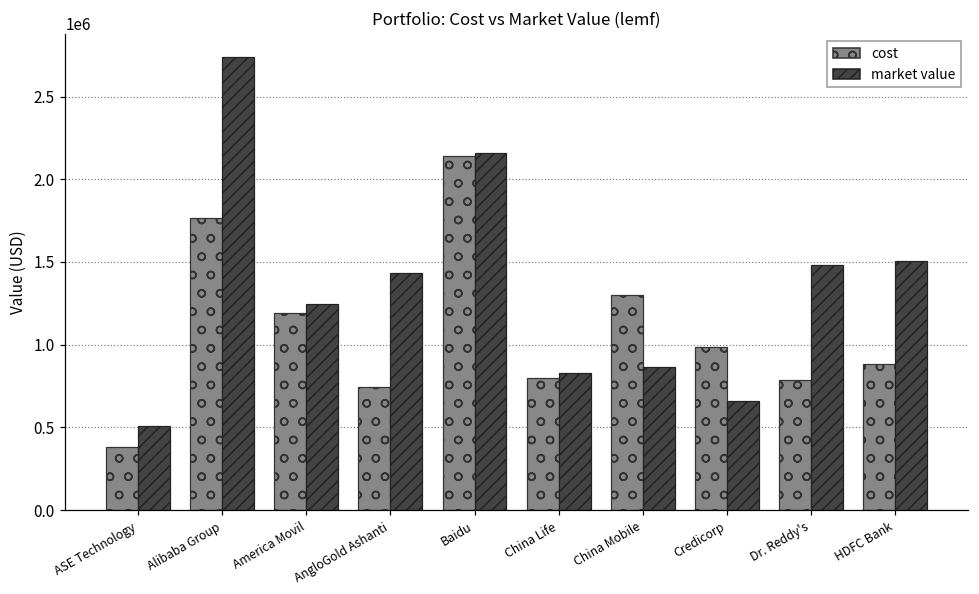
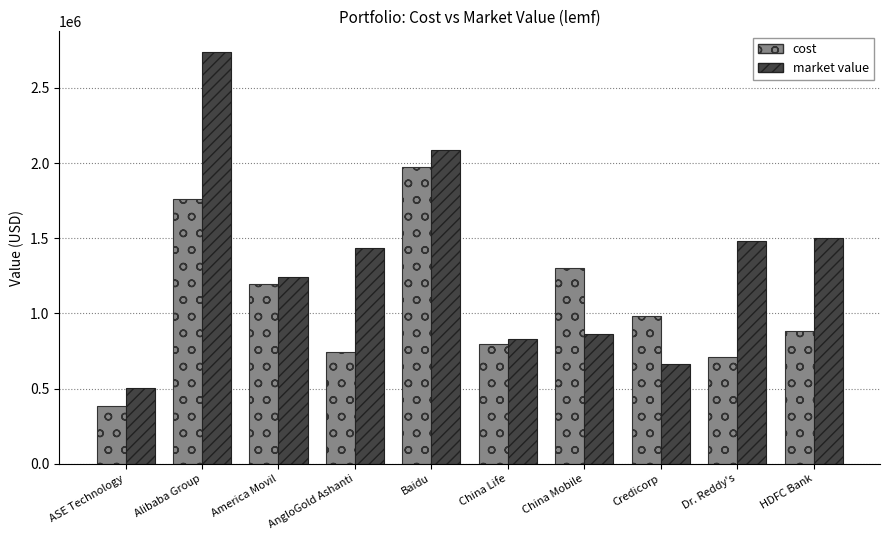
  {
    "cost": {
      "ASE Technology": 380000,
      "Alibaba Group": 1760000,
      "America Movil": 1190000,
      "AngloGold Ashanti": 750000,
-     "Baidu": 2140000,
+     "Baidu": 1980000,
      "China Life": 800000,
      "China Mobile": 1300000,
      "Credicorp": 990000,
-     "Dr. Reddy's": 790000,
+     "Dr. Reddy's": 710000,
      "HDFC Bank": 880000
    },
    "market value": {
      "ASE Technology": 510000,
      "Alibaba Group": 2740000,
      "America Movil": 1240000,
      "AngloGold Ashanti": 1430000,
-     "Baidu": 2160000,
+     "Baidu": 2080000,
      "China Life": 830000,
      "China Mobile": 870000,
      "Credicorp": 660000,
      "Dr. Reddy's": 1480000,
      "HDFC Bank": 1500000
    }
  }
